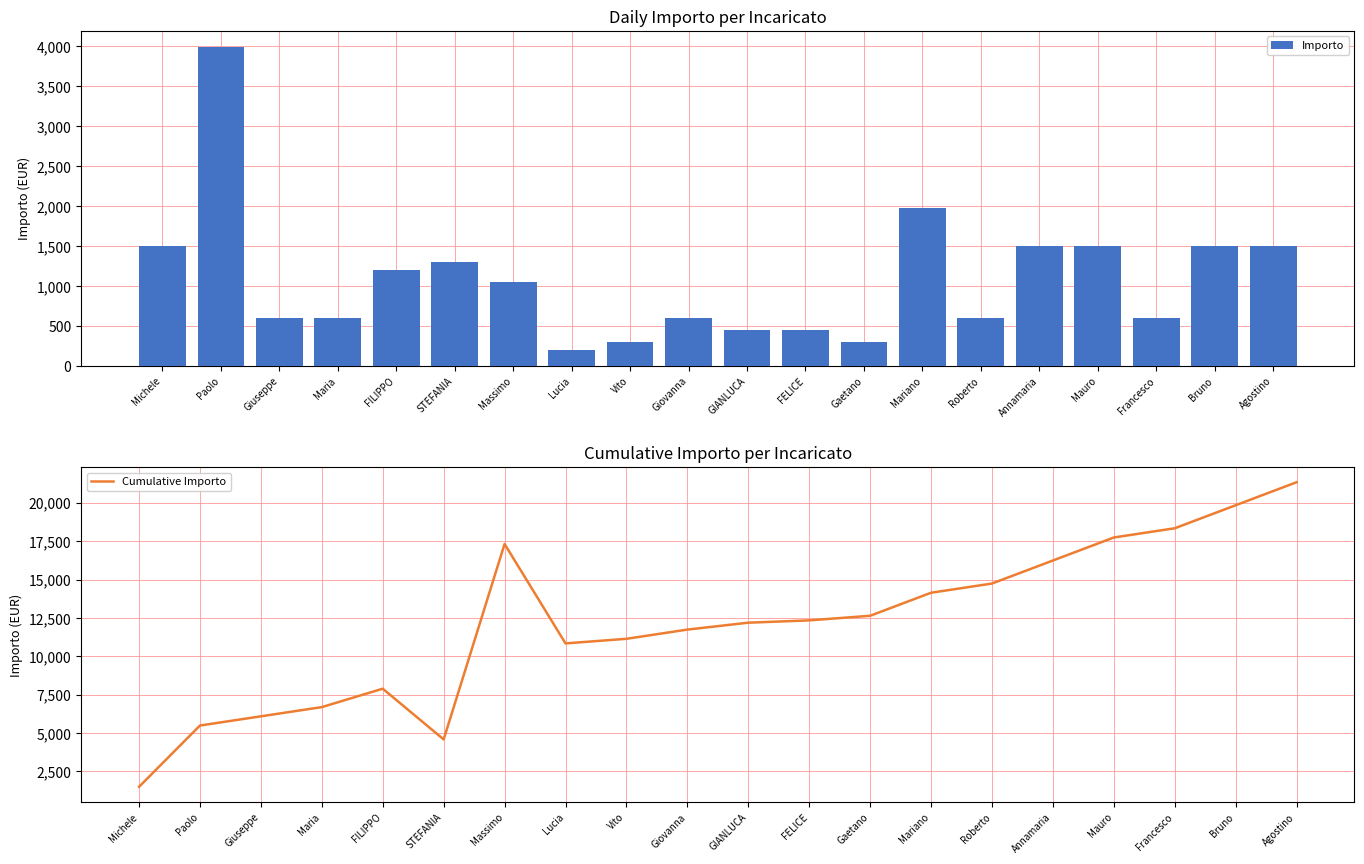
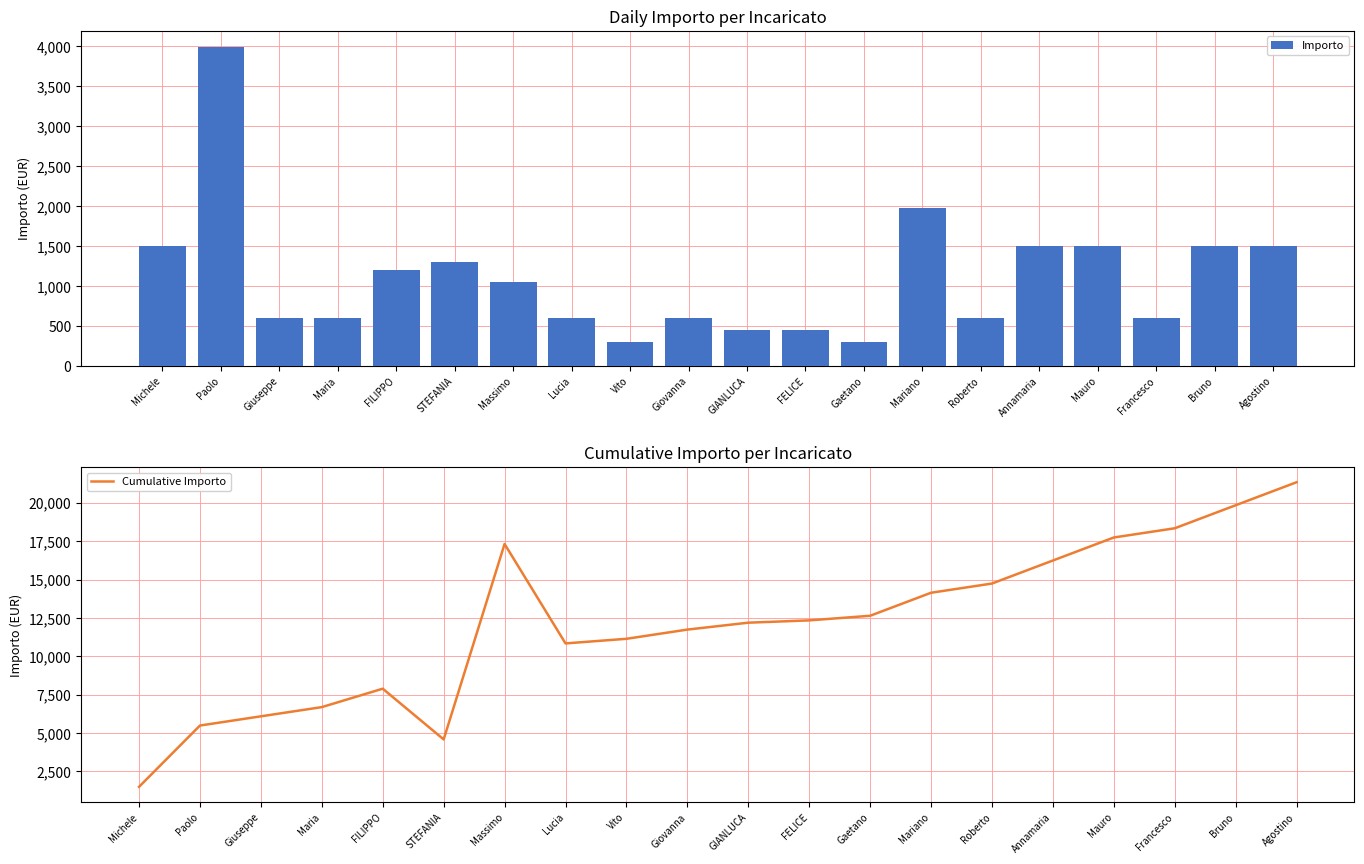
  {
    "Daily Importo per Incaricato": {
      "Michele": "1,500",
      "Paolo": "4,000",
      "Giuseppe": "600",
      "Maria": "600",
      "FILIPPO": "1,200",
      "STEFANIA": "1,300",
      "Massimo": "1,100",
-     "Lucia": "200",
+     "Lucia": "600",
      "Vito": "300",
      "Giovanna": "600",
      "GIANLUCA": "500",
      "FELICE": "400",
      "Gaetano": "300",
      "Mariano": "2,000",
      "Roberto": "600",
      "Annamaria": "1,500",
      "Mauro": "1,500",
      "Francesco": "600",
      "Bruno": "1,500",
      "Agostino": "1,500"
    },
    "Cumulative Importo per Incaricato": {
      "Michele": "1,500",
      "Paolo": "5,500",
      "Giuseppe": "6,100",
      "Maria": "6,700",
      "FILIPPO": "7,900",
      "STEFANIA": "4,600",
      "Massimo": "17,300",
      "Lucia": "10,800",
      "Vito": "11,100",
      "Giovanna": "11,700",
      "GIANLUCA": "12,200",
      "FELICE": "12,300",
      "Gaetano": "12,600",
      "Mariano": "14,100",
      "Roberto": "14,700",
      "Annamaria": "16,200",
      "Mauro": "17,700",
      "Francesco": "18,300",
      "Bruno": "19,800",
      "Agostino": "21,300"
    }
  }
